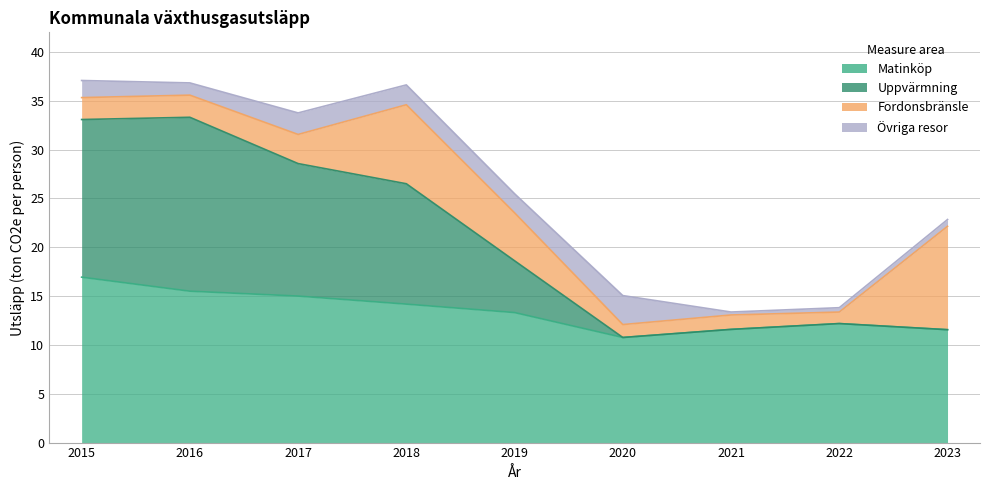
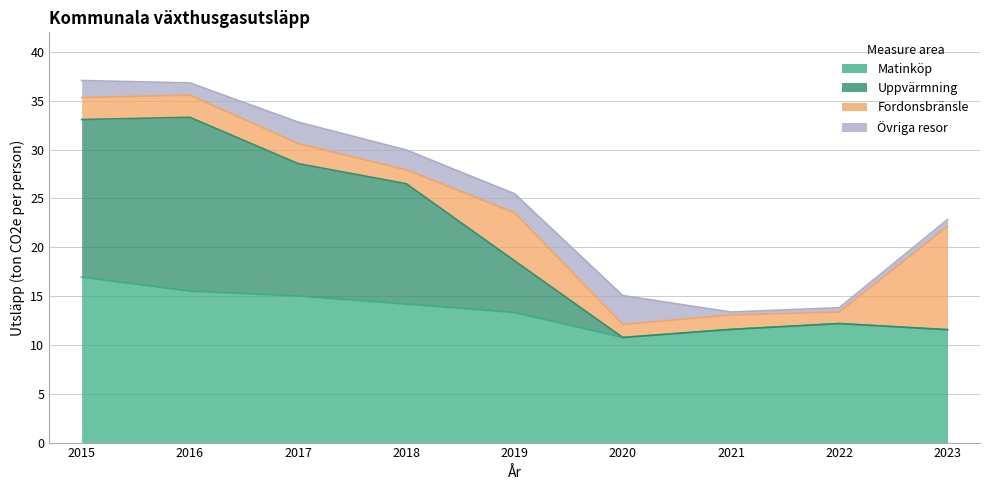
  {
    "Fordonsbränsle": {
      "2015": 2,
      "2016": 2,
-     "2017": 3,
-     "2018": 8,
+     "2017": 2,
+     "2018": 1,
      "2019": 5,
      "2020": 1,
      "2021": 1,
      "2022": 1,
      "2023": 11
    },
    "Övriga resor": {
      "2015": 2,
      "2016": 1,
      "2017": 2,
      "2018": 2,
      "2019": 2,
      "2020": 3,
      "2021": 0,
      "2022": 0,
      "2023": 1
    }
  }
